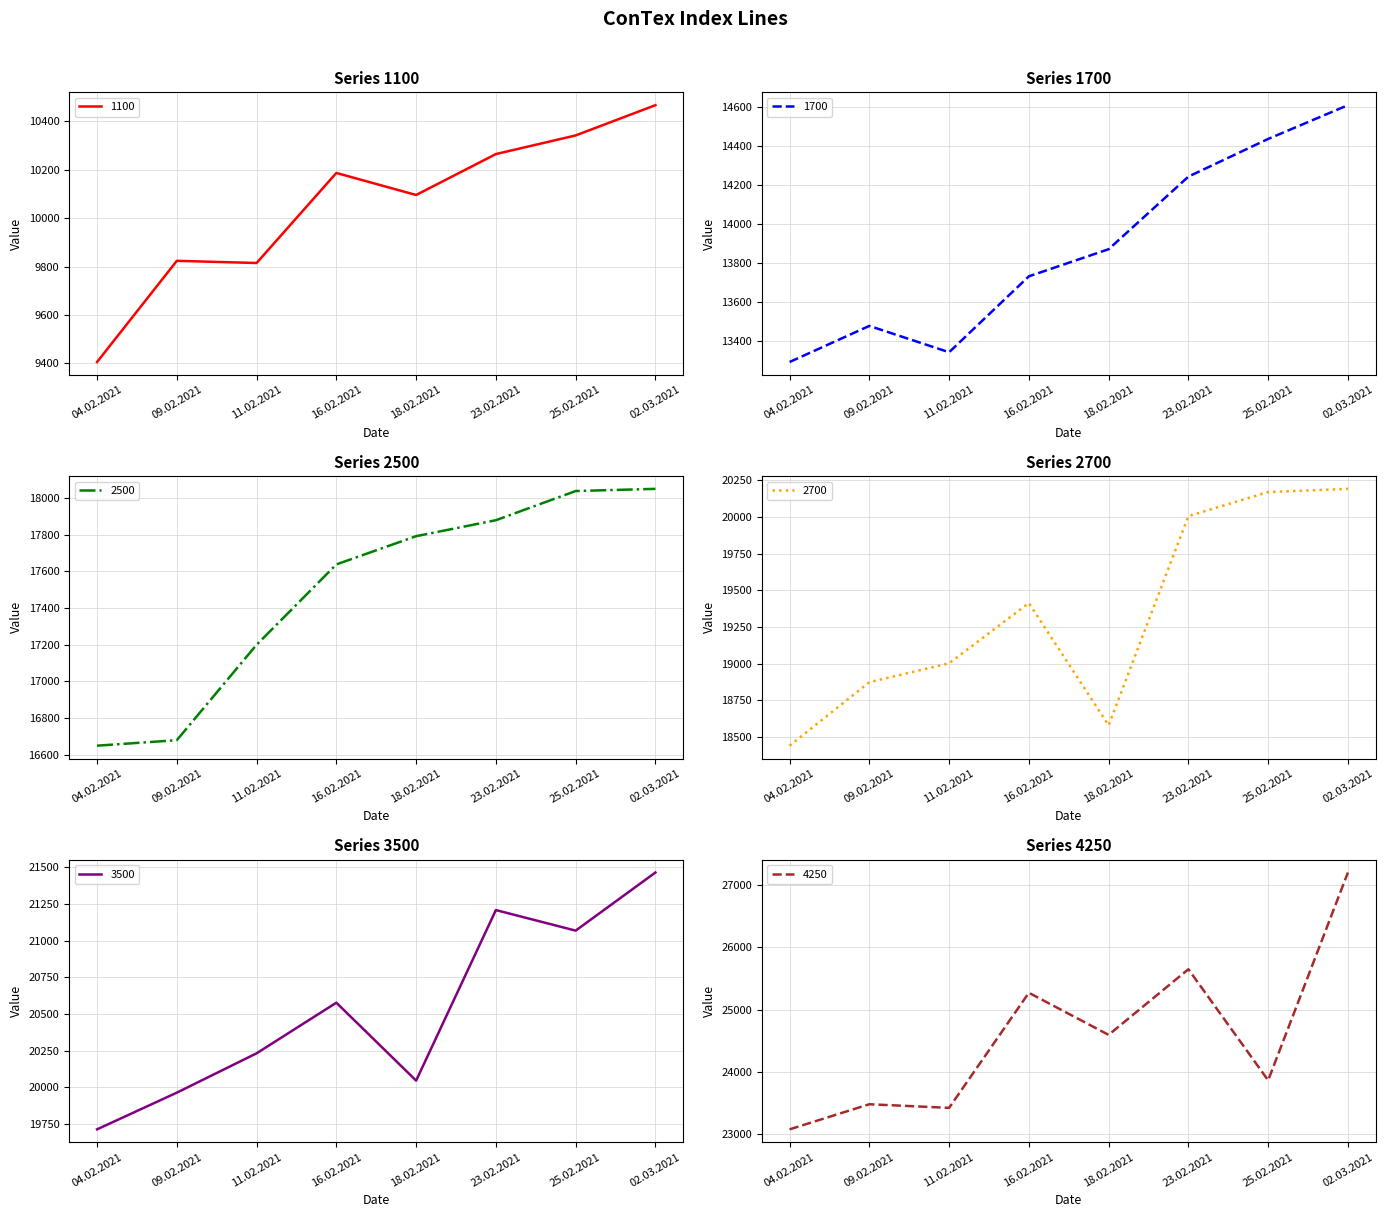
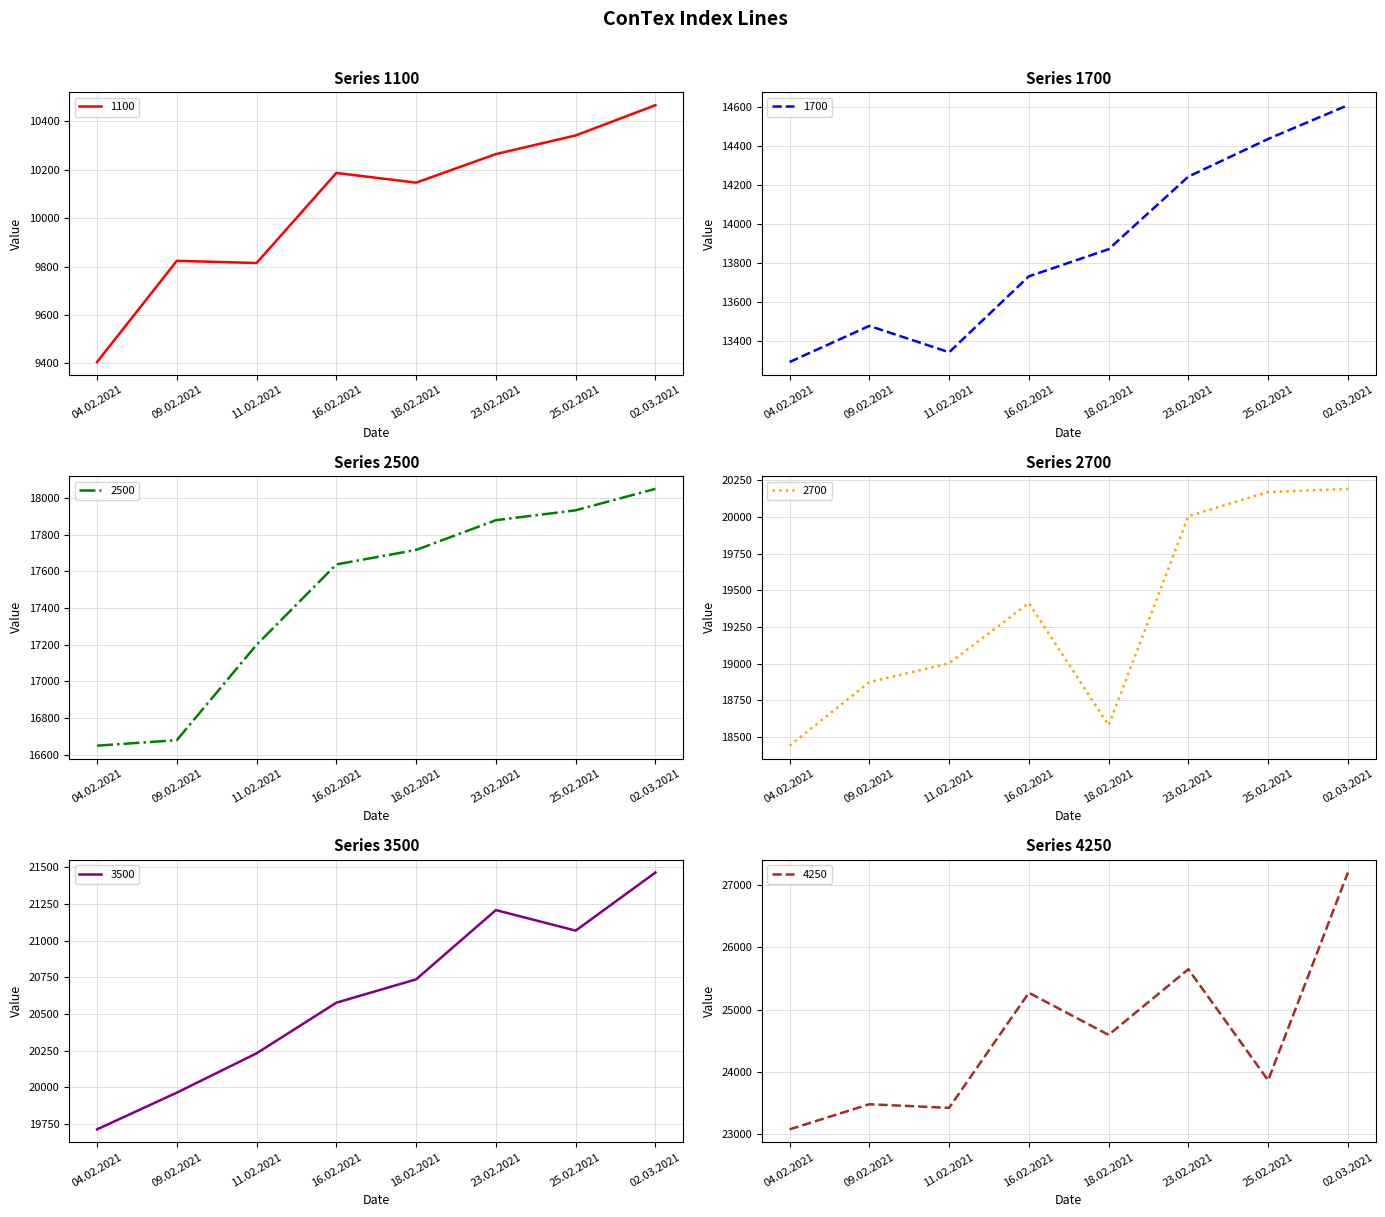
  {
    "Series 1100": {
      "04.02.2021": 9410,
      "09.02.2021": 9820,
      "11.02.2021": 9820,
      "16.02.2021": 10190,
-     "18.02.2021": 10100,
+     "18.02.2021": 10150,
      "23.02.2021": 10270,
      "25.02.2021": 10340,
      "02.03.2021": 10470
    },
    "Series 1700": {
      "04.02.2021": 13290,
      "09.02.2021": 13480,
      "11.02.2021": 13340,
      "16.02.2021": 13730,
      "18.02.2021": 13870,
      "23.02.2021": 14240,
      "25.02.2021": 14440,
      "02.03.2021": 14610
    },
    "Series 2500": {
      "04.02.2021": 16650,
      "09.02.2021": 16680,
      "11.02.2021": 17200,
      "16.02.2021": 17640,
-     "18.02.2021": 17790,
+     "18.02.2021": 17720,
      "23.02.2021": 17880,
-     "25.02.2021": 18040,
+     "25.02.2021": 17930,
      "02.03.2021": 18050
    },
    "Series 2700": {
      "04.02.2021": 18440,
      "09.02.2021": 18870,
      "11.02.2021": 19000,
      "16.02.2021": 19410,
      "18.02.2021": 18580,
      "23.02.2021": 20010,
      "25.02.2021": 20170,
      "02.03.2021": 20190
    },
    "Series 3500": {
      "04.02.2021": 19710,
      "09.02.2021": 19960,
      "11.02.2021": 20230,
      "16.02.2021": 20580,
-     "18.02.2021": 20050,
+     "18.02.2021": 20740,
      "23.02.2021": 21210,
      "25.02.2021": 21070,
      "02.03.2021": 21460
    },
    "Series 4250": {
      "04.02.2021": 23100,
      "09.02.2021": 23500,
      "11.02.2021": 23400,
      "16.02.2021": 25300,
      "18.02.2021": 24600,
      "23.02.2021": 25600,
      "25.02.2021": 23900,
      "02.03.2021": 27200
    }
  }
